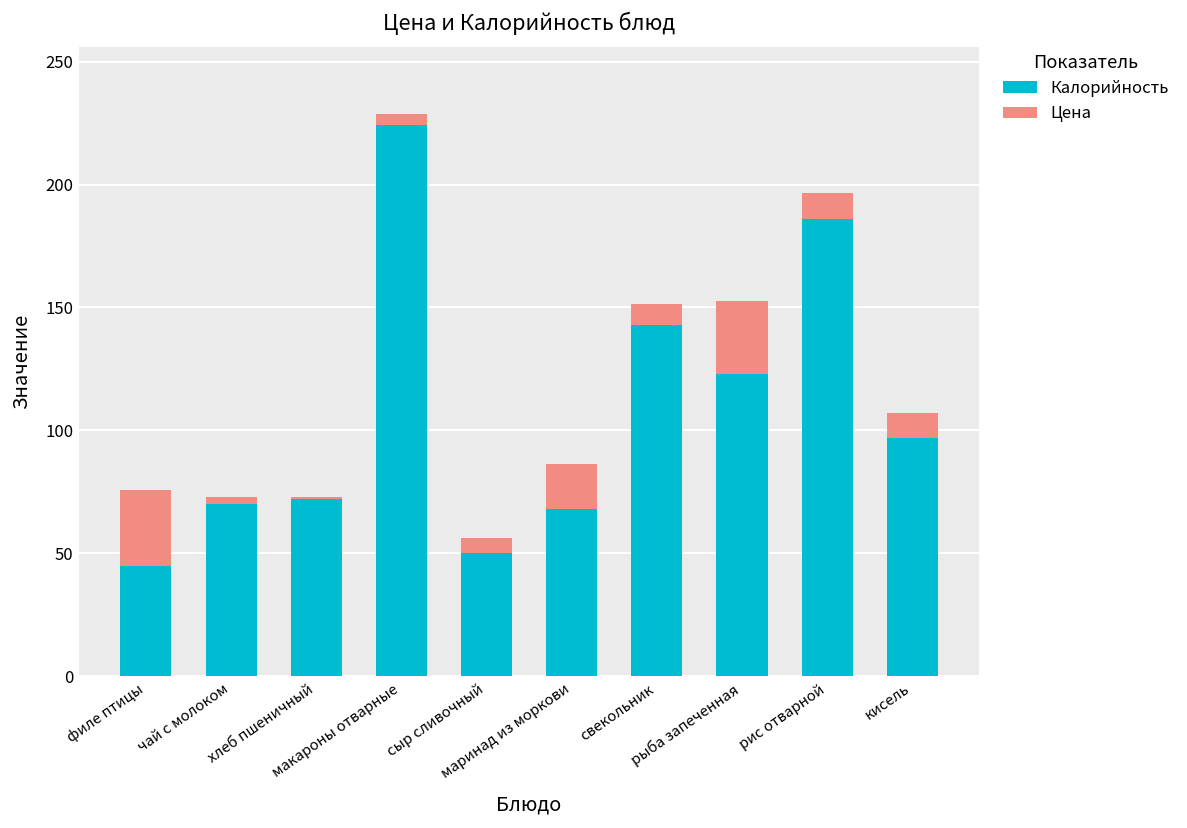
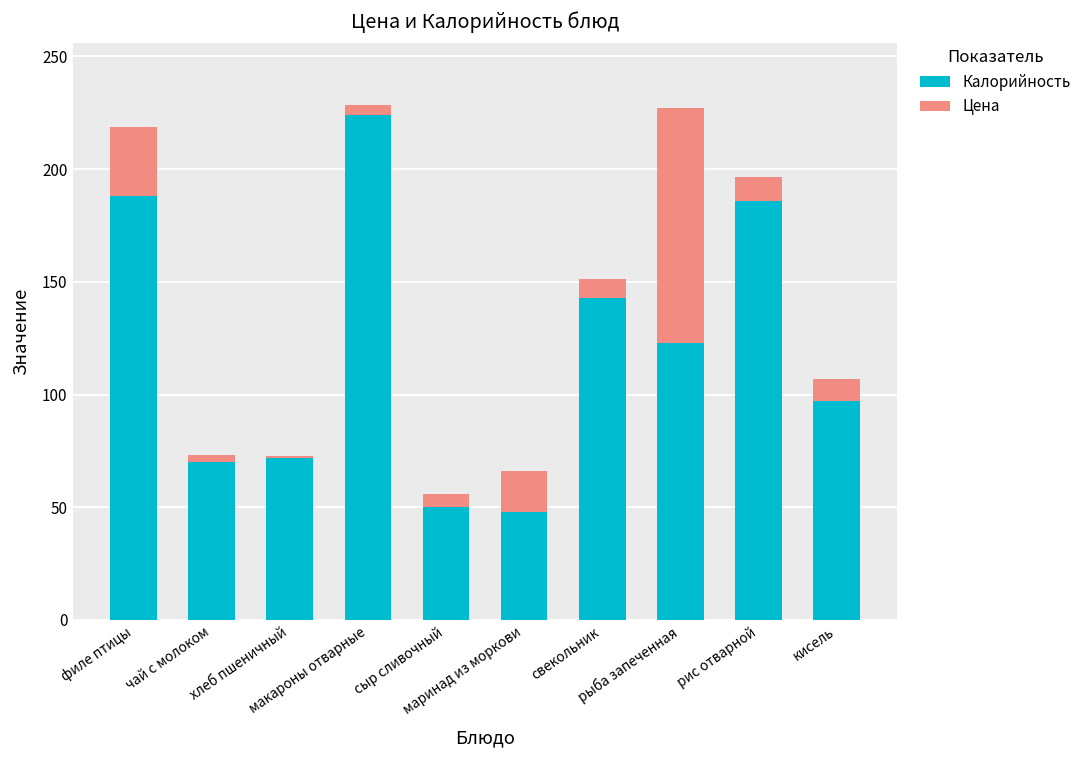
  {
    "Калорийность": {
-     "филе птицы": 45,
+     "филе птицы": 188,
      "чай с молоком": 70,
      "хлеб пшеничный": 72,
      "макароны отварные": 224,
      "сыр сливочный": 50,
-     "маринад из моркови": 68,
+     "маринад из моркови": 48,
      "свекольник": 143,
      "рыба запеченная": 123,
      "рис отварной": 186,
      "кисель": 97
    },
    "Цена": {
      "филе птицы": 31,
      "чай с молоком": 3,
      "макароны отварные": 5,
      "сыр сливочный": 6,
      "маринад из моркови": 18,
      "свекольник": 8,
-     "рыба запеченная": 29,
+     "рыба запеченная": 104,
      "рис отварной": 10,
      "кисель": 10
    }
  }
